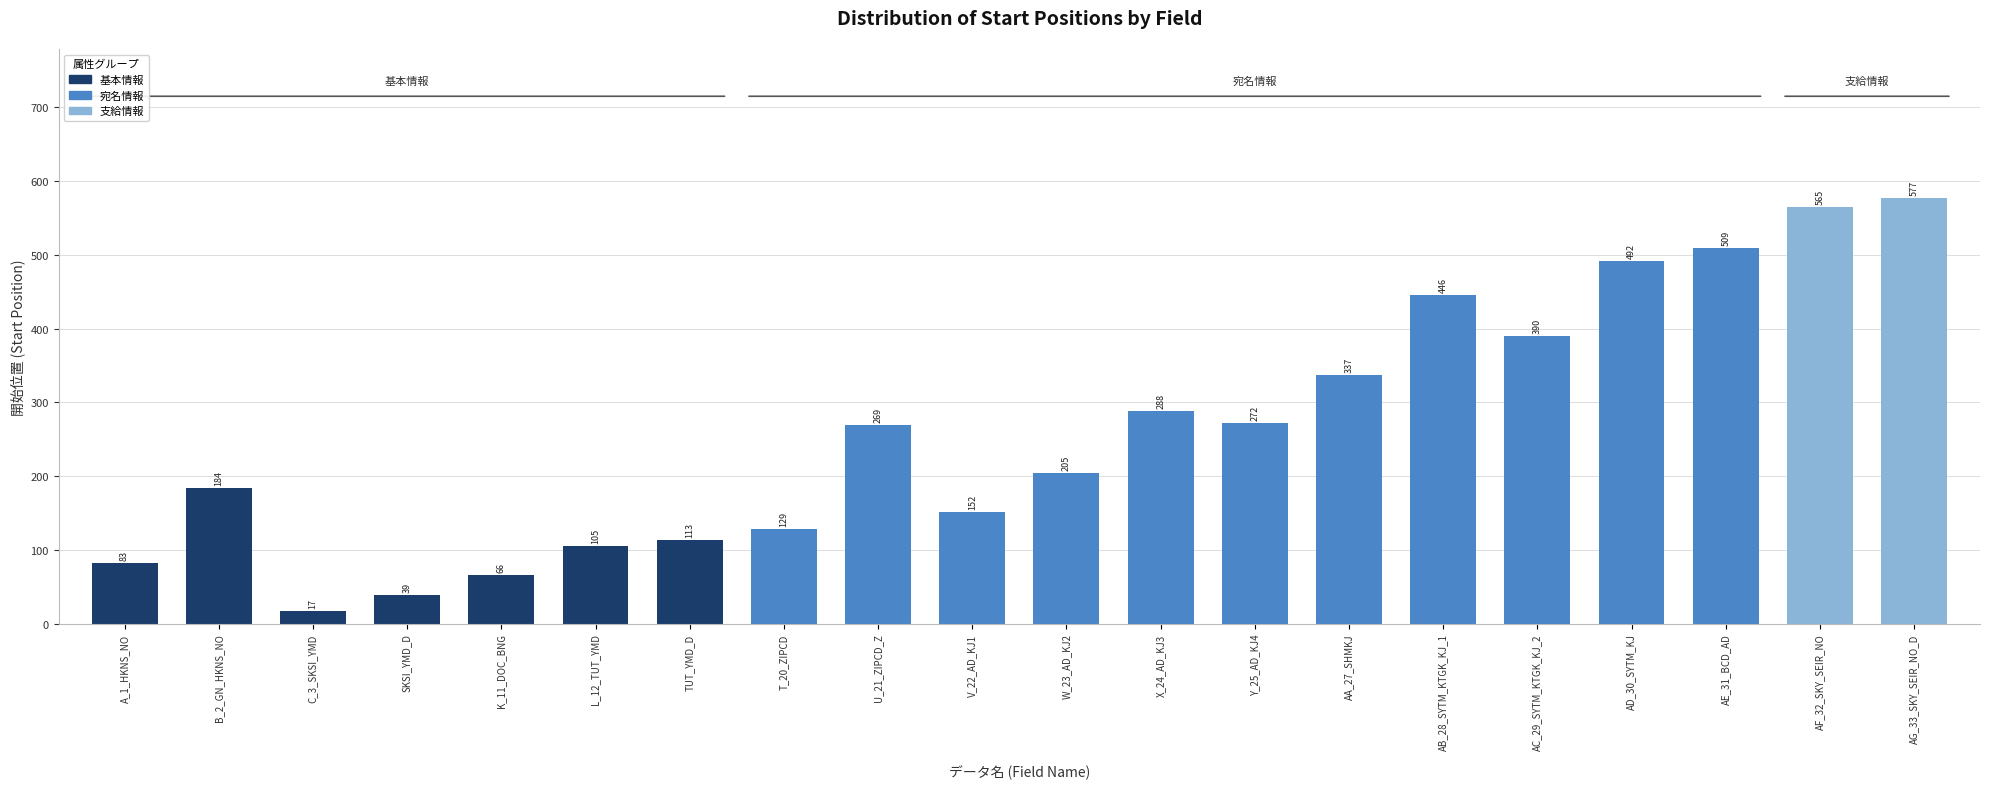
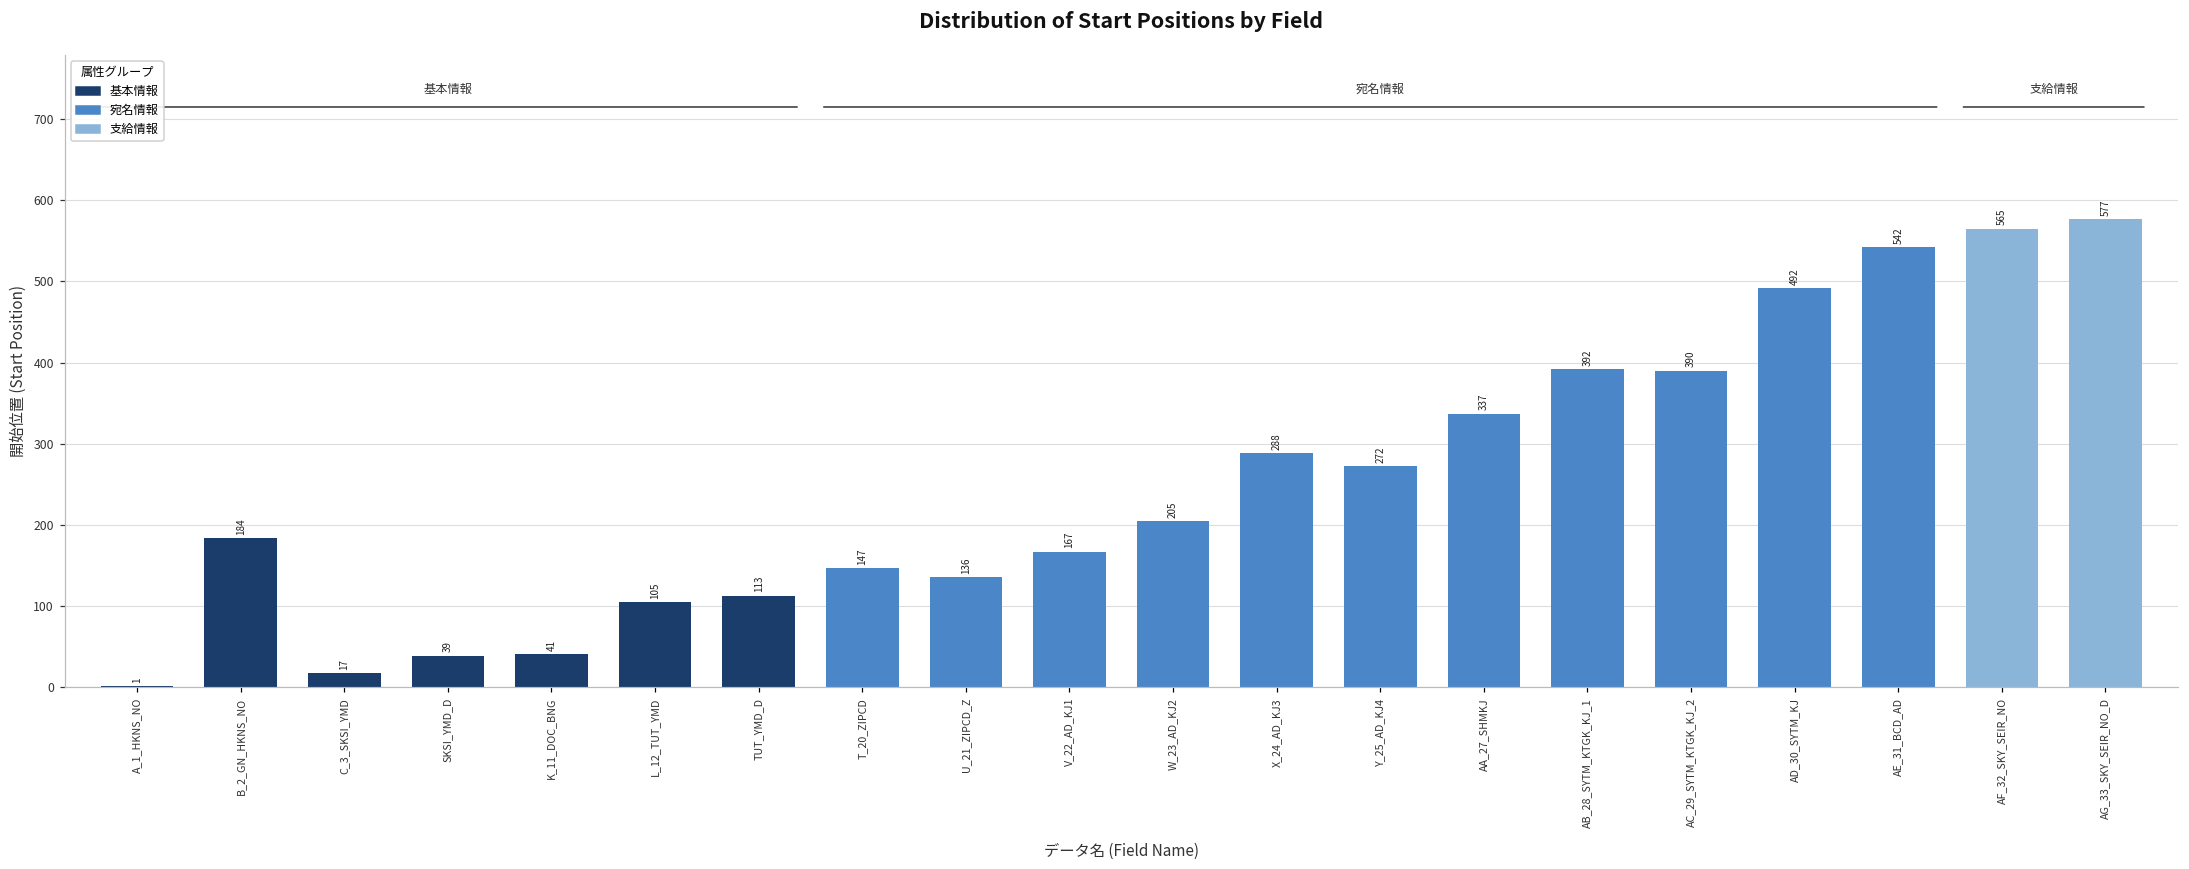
  {
-   "A_1_HKNS_NO": 83,
+   "A_1_HKNS_NO": 1,
    "B_2_GN_HKNS_NO": 184,
    "C_3_SKSI_YMD": 17,
    "SKSI_YMD_D": 39,
-   "K_11_DOC_BNG": 66,
+   "K_11_DOC_BNG": 41,
    "L_12_TUT_YMD": 105,
    "TUT_YMD_D": 113,
-   "T_20_ZIPCD": 129,
-   "U_21_ZIPCD_Z": 269,
-   "V_22_AD_KJ1": 152,
+   "T_20_ZIPCD": 147,
+   "U_21_ZIPCD_Z": 136,
+   "V_22_AD_KJ1": 167,
    "W_23_AD_KJ2": 205,
    "X_24_AD_KJ3": 288,
    "Y_25_AD_KJ4": 272,
    "AA_27_SHMKJ": 337,
-   "AB_28_SYTM_KTGK_KJ_1": 446,
+   "AB_28_SYTM_KTGK_KJ_1": 392,
    "AC_29_SYTM_KTGK_KJ_2": 390,
    "AD_30_SYTM_KJ": 492,
-   "AE_31_BCD_AD": 509,
+   "AE_31_BCD_AD": 542,
    "AF_32_SKY_SEIR_NO": 565,
    "AG_33_SKY_SEIR_NO_D": 577
  }
